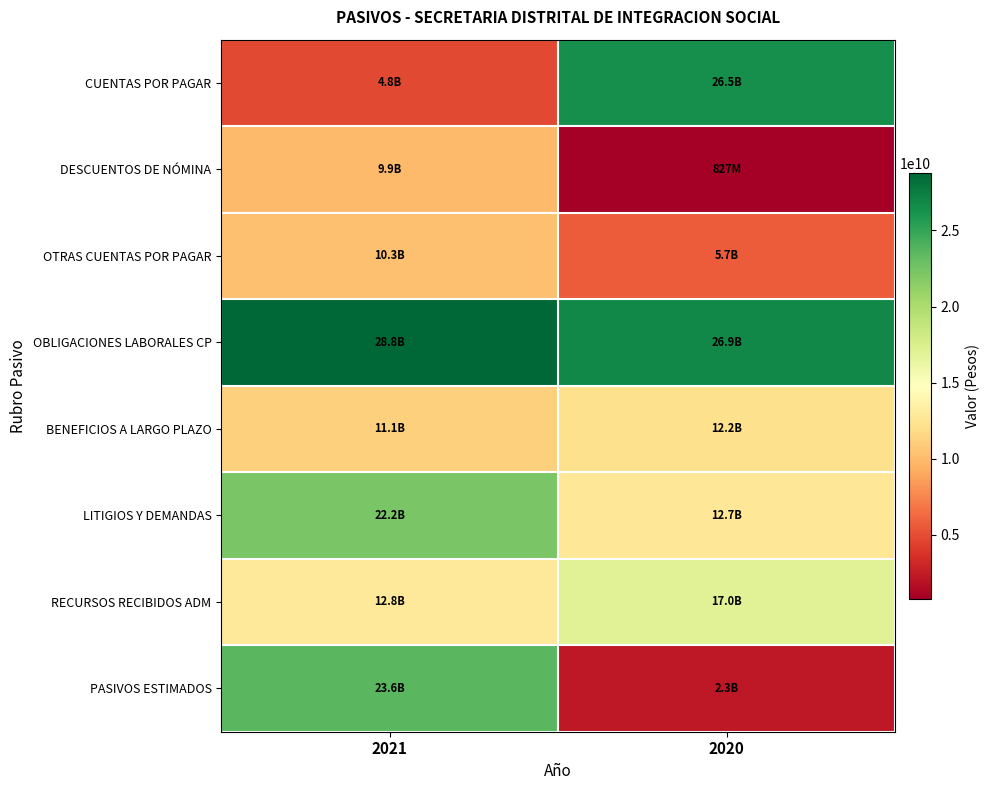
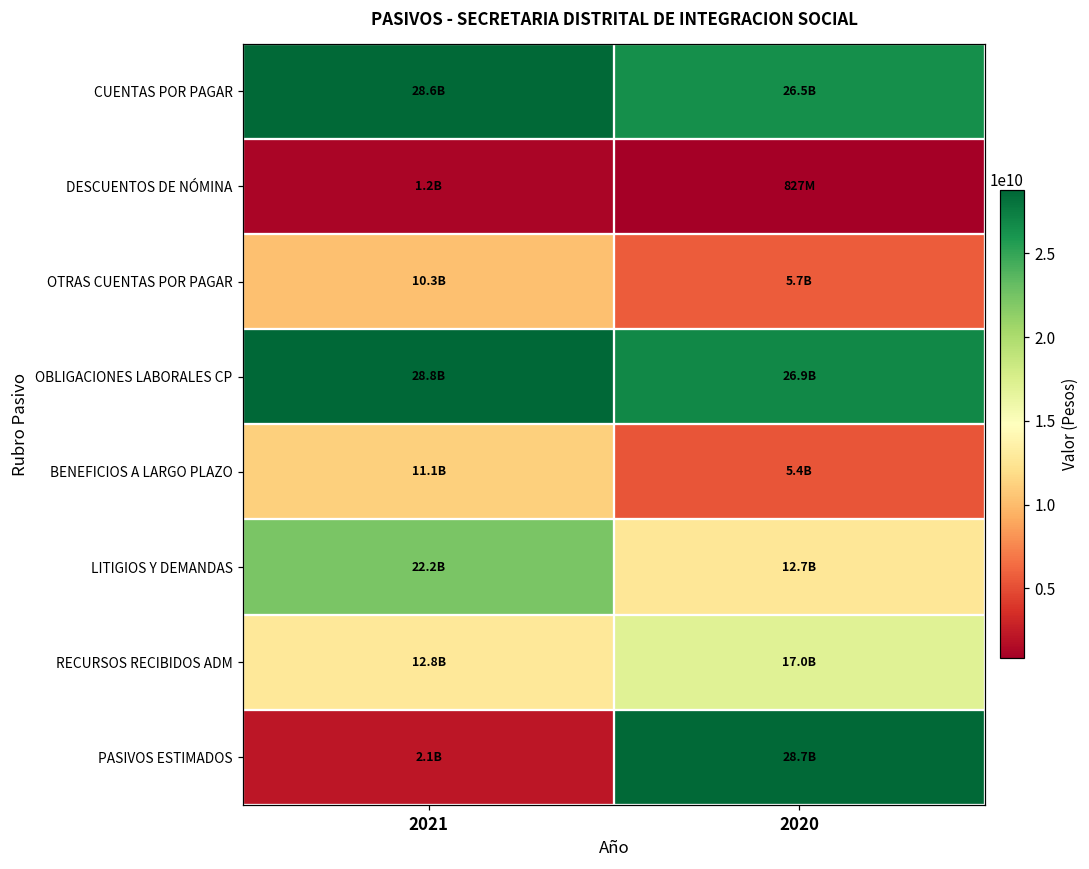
  {
    "CUENTAS POR PAGAR": {
-     "2021": "4.8B",
+     "2021": "28.6B",
      "2020": "26.5B"
    },
    "DESCUENTOS DE NÓMINA": {
-     "2021": "9.9B",
+     "2021": "1.2B",
      "2020": "827M"
    },
    "OTRAS CUENTAS POR PAGAR": {
      "2021": "10.3B",
      "2020": "5.7B"
    },
    "OBLIGACIONES LABORALES CP": {
      "2021": "28.8B",
      "2020": "26.9B"
    },
    "BENEFICIOS A LARGO PLAZO": {
      "2021": "11.1B",
-     "2020": "12.2B"
+     "2020": "5.4B"
    },
    "LITIGIOS Y DEMANDAS": {
      "2021": "22.2B",
      "2020": "12.7B"
    },
    "RECURSOS RECIBIDOS ADM": {
      "2021": "12.8B",
      "2020": "17.0B"
    },
    "PASIVOS ESTIMADOS": {
-     "2021": "23.6B",
-     "2020": "2.3B"
+     "2021": "2.1B",
+     "2020": "28.7B"
    }
  }
